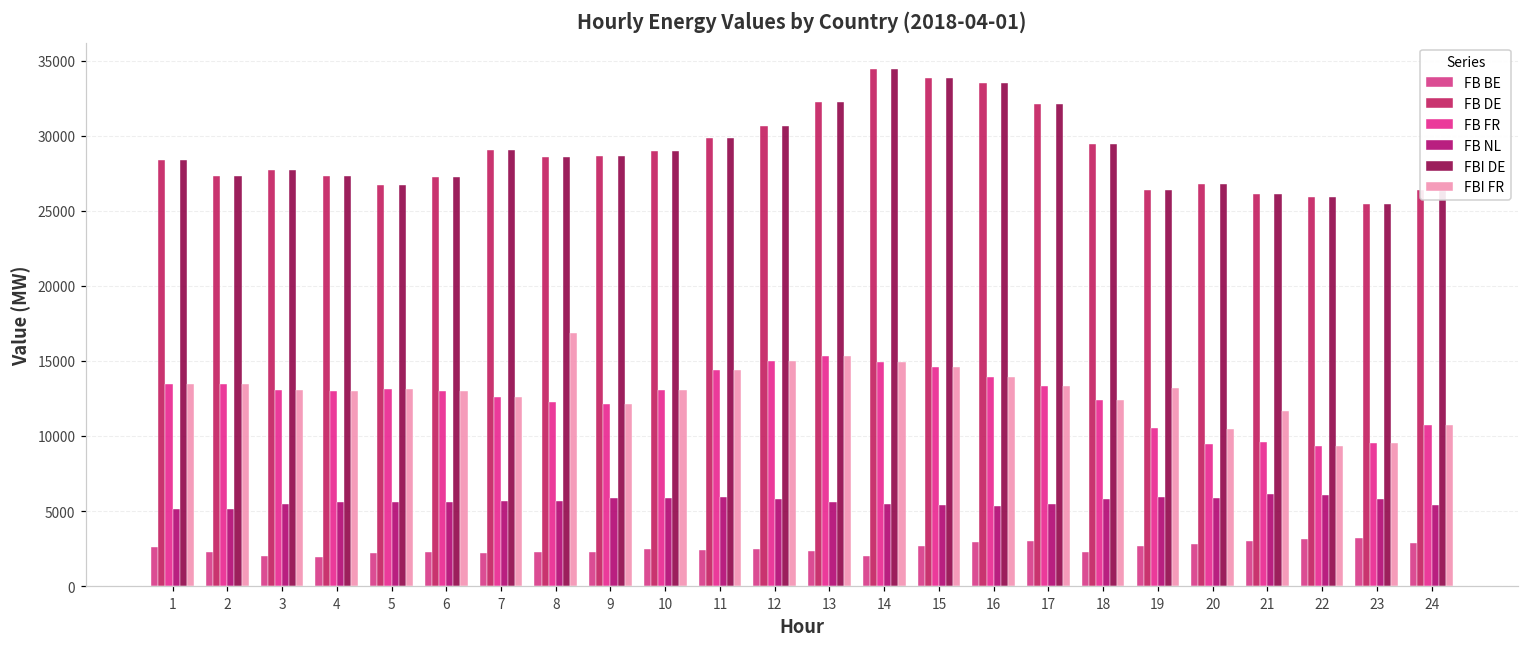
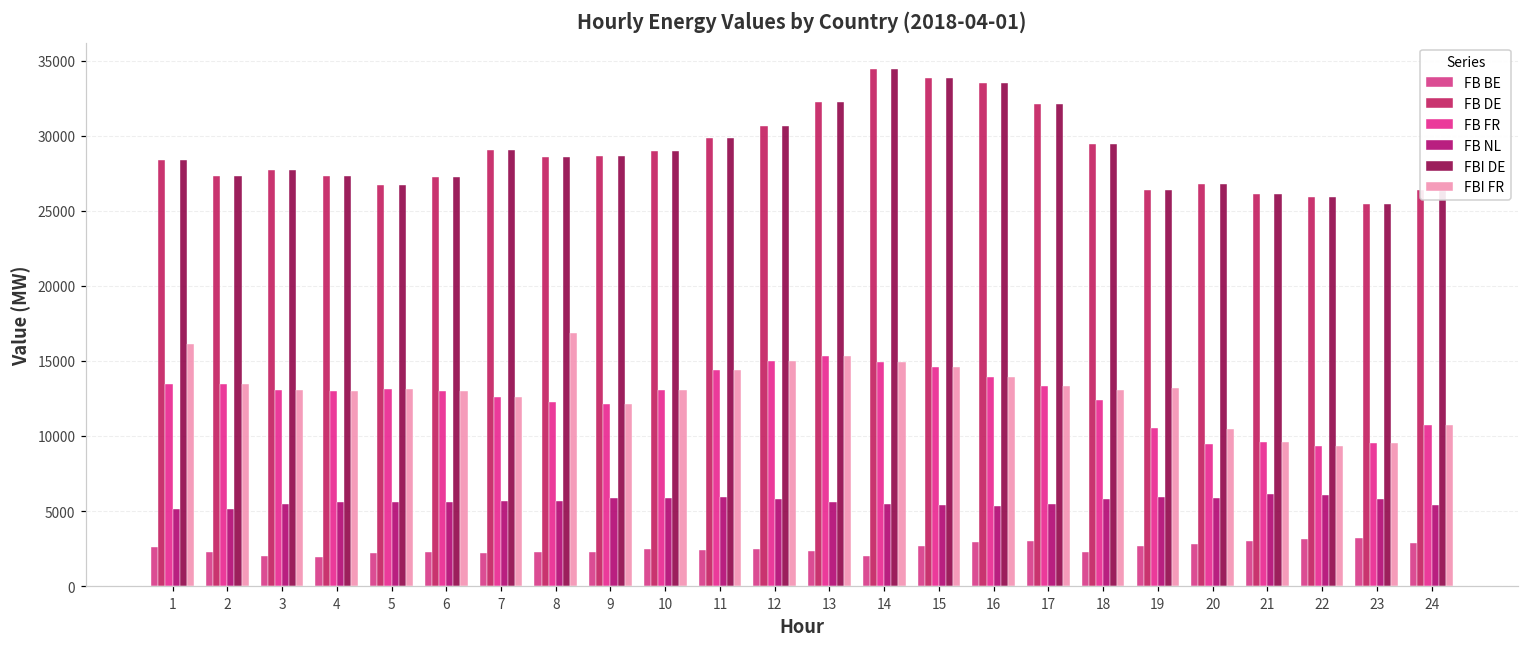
  {
    "FBI FR": {
-     "1": 13400,
+     "1": 16100,
      "2": 13400,
      "3": 13000,
      "4": 13000,
      "5": 13100,
      "6": 13000,
      "7": 12600,
      "8": 16900,
      "9": 12200,
      "10": 13100,
      "11": 14400,
      "12": 15000,
      "13": 15300,
      "14": 14900,
      "15": 14600,
      "16": 13900,
      "17": 13300,
-     "18": 12400,
+     "18": 13100,
      "19": 13200,
      "20": 10400,
-     "21": 11700,
+     "21": 9600,
      "22": 9300,
      "23": 9500,
      "24": 10700
    }
  }
